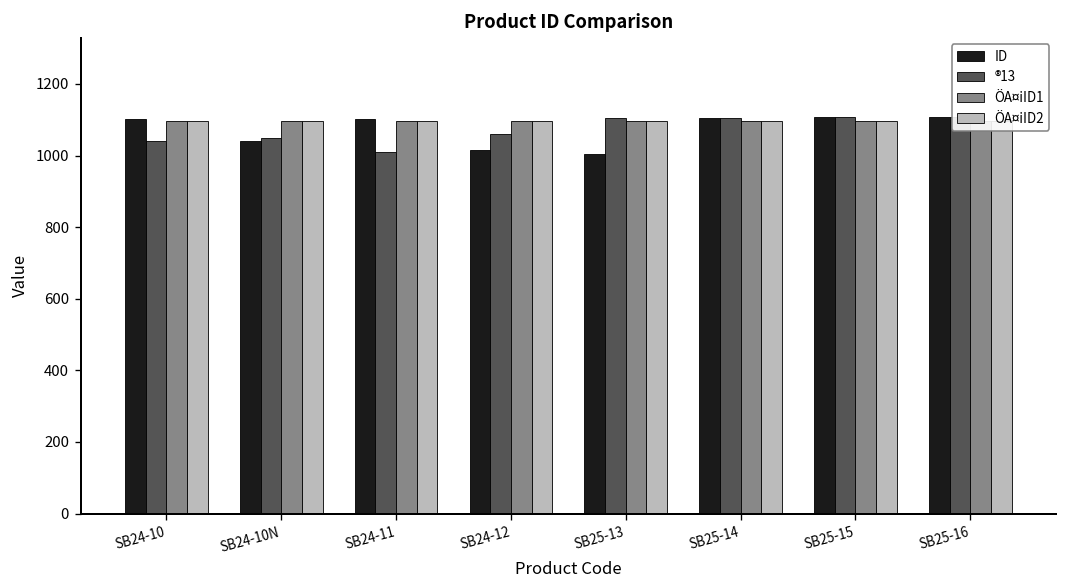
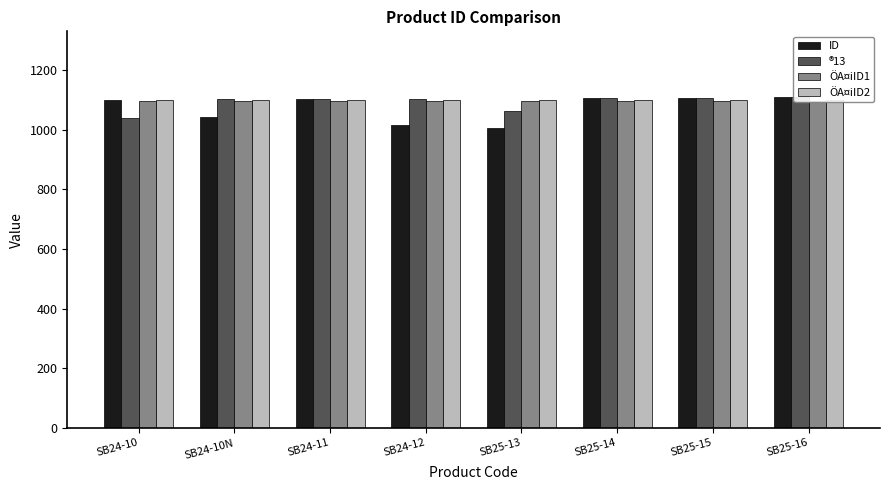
  {
    "ID": {
      "SB24-10": 1100,
      "SB24-10N": 1040,
      "SB24-11": 1100,
      "SB24-12": 1020,
      "SB25-13": 1010,
      "SB25-14": 1110,
      "SB25-15": 1110,
      "SB25-16": 1110
    },
    "®13": {
      "SB24-10": 1040,
-     "SB24-10N": 1050,
-     "SB24-11": 1010,
-     "SB24-12": 1060,
-     "SB25-13": 1110,
+     "SB24-10N": 1100,
+     "SB24-11": 1100,
+     "SB24-12": 1100,
+     "SB25-13": 1060,
      "SB25-14": 1110,
      "SB25-15": 1110
    },
    "ÖA¤iID1": {
      "SB24-10": 1100,
      "SB24-10N": 1100,
      "SB24-11": 1100,
      "SB24-12": 1100,
      "SB25-13": 1100,
      "SB25-14": 1100,
      "SB25-15": 1100
    },
    "ÖA¤iID2": {
      "SB24-10": 1100,
      "SB24-10N": 1100,
      "SB24-11": 1100,
      "SB24-12": 1100,
      "SB25-13": 1100,
      "SB25-14": 1100,
      "SB25-15": 1100
    }
  }
